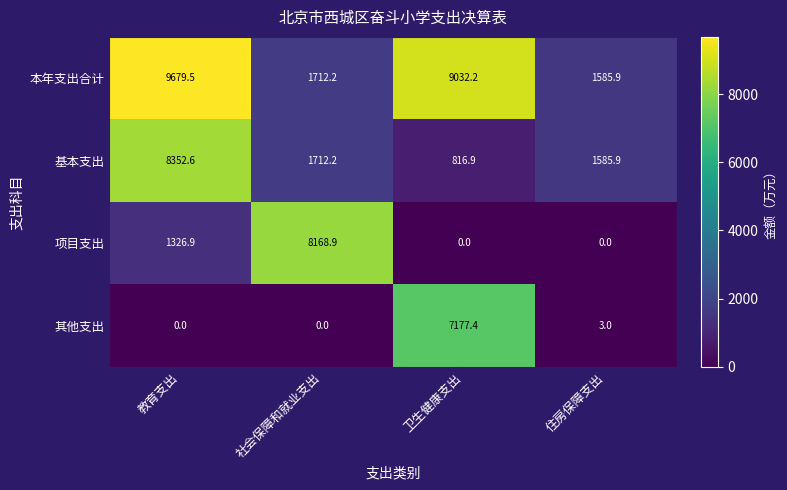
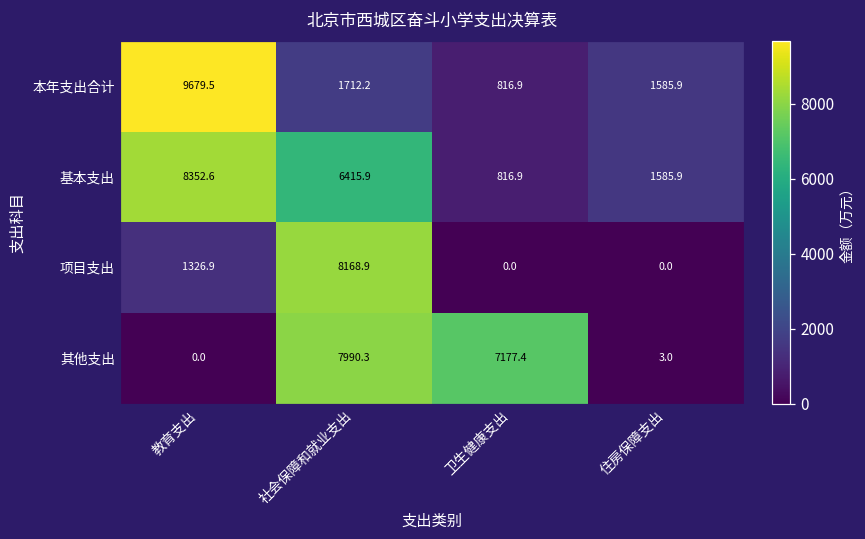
  {
    "本年支出合计": {
      "教育支出": 9679.5,
      "社会保障和就业支出": 1712.2,
-     "卫生健康支出": 9032.2,
+     "卫生健康支出": 816.9,
      "住房保障支出": 1585.9
    },
    "基本支出": {
      "教育支出": 8352.6,
-     "社会保障和就业支出": 1712.2,
+     "社会保障和就业支出": 6415.9,
      "卫生健康支出": 816.9,
      "住房保障支出": 1585.9
    },
    "项目支出": {
      "教育支出": 1326.9,
      "社会保障和就业支出": 8168.9,
      "卫生健康支出": 0.0,
      "住房保障支出": 0.0
    },
    "其他支出": {
      "教育支出": 0.0,
-     "社会保障和就业支出": 0.0,
+     "社会保障和就业支出": 7990.3,
      "卫生健康支出": 7177.4,
      "住房保障支出": 3.0
    }
  }
